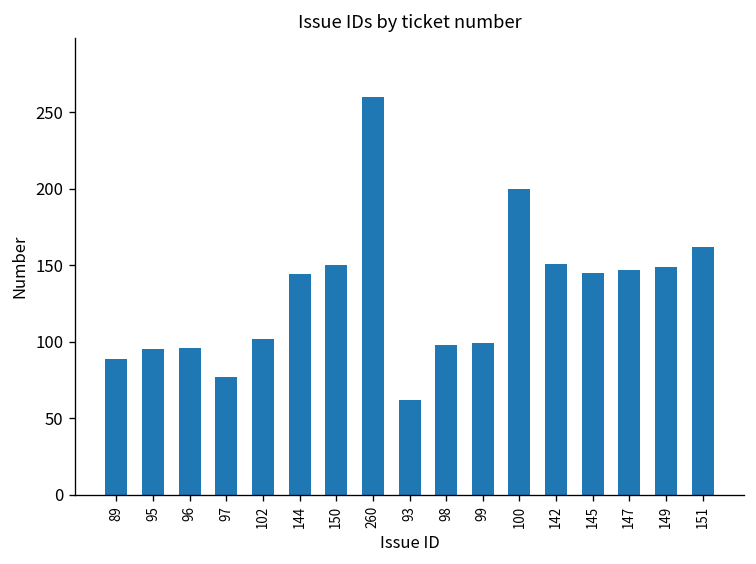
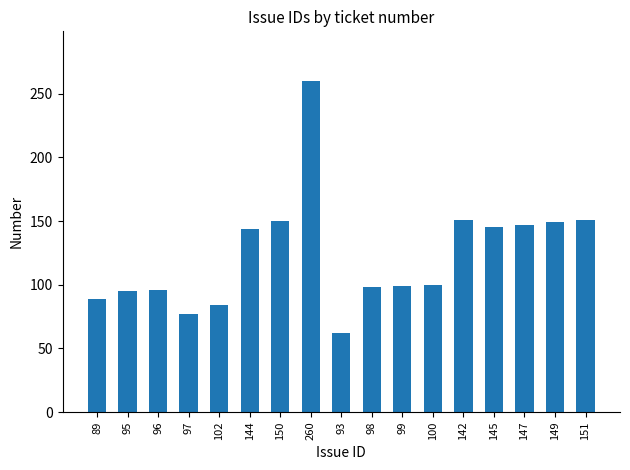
  {
    "89": 89,
    "95": 95,
    "96": 96,
    "97": 77,
-   "102": 102,
+   "102": 84,
    "144": 144,
    "150": 150,
    "260": 260,
    "93": 62,
    "98": 98,
    "99": 99,
-   "100": 200,
+   "100": 100,
    "142": 151,
    "145": 145,
    "147": 147,
    "149": 149,
-   "151": 162
+   "151": 151
  }
